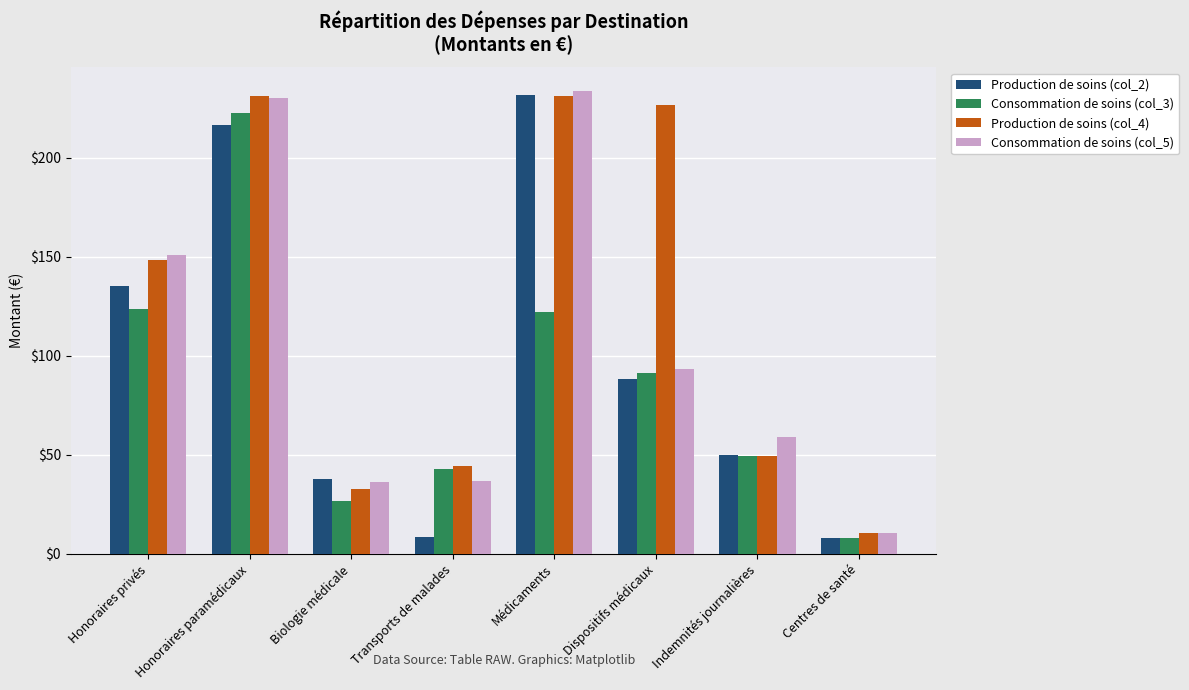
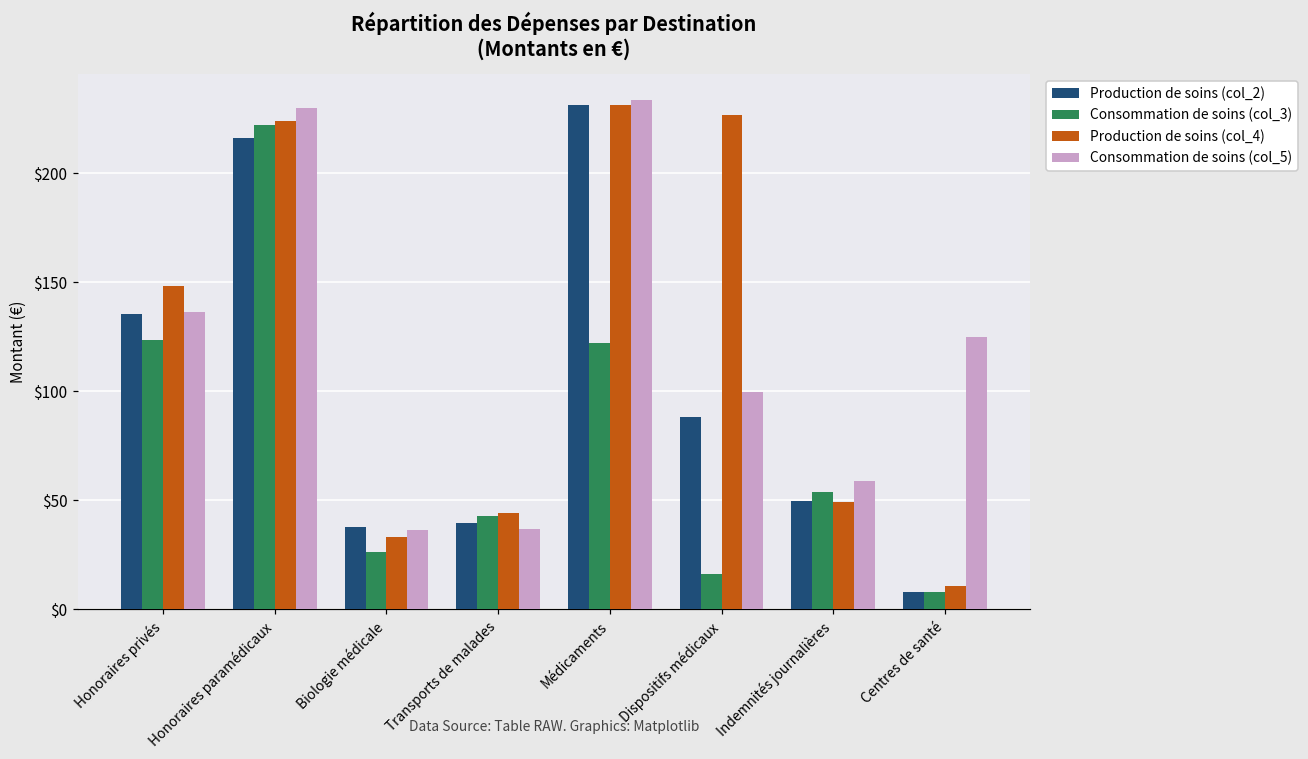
  {
    "Production de soins (col_2)": {
      "Honoraires privés": "$135",
      "Honoraires paramédicaux": "$217",
      "Biologie médicale": "$38",
-     "Transports de malades": "$9",
+     "Transports de malades": "$40",
      "Médicaments": "$232",
      "Dispositifs médicaux": "$88",
      "Indemnités journalières": "$50",
      "Centres de santé": "$8"
    },
    "Consommation de soins (col_3)": {
      "Honoraires privés": "$123",
      "Honoraires paramédicaux": "$222",
      "Biologie médicale": "$26",
      "Transports de malades": "$43",
      "Médicaments": "$122",
-     "Dispositifs médicaux": "$91",
-     "Indemnités journalières": "$50",
+     "Dispositifs médicaux": "$16",
+     "Indemnités journalières": "$54",
      "Centres de santé": "$8"
    },
    "Production de soins (col_4)": {
      "Honoraires privés": "$148",
-     "Honoraires paramédicaux": "$231",
+     "Honoraires paramédicaux": "$224",
      "Biologie médicale": "$33",
      "Transports de malades": "$44",
      "Médicaments": "$231",
      "Dispositifs médicaux": "$227",
      "Indemnités journalières": "$49",
      "Centres de santé": "$10"
    },
    "Consommation de soins (col_5)": {
-     "Honoraires privés": "$151",
+     "Honoraires privés": "$136",
      "Honoraires paramédicaux": "$230",
      "Biologie médicale": "$36",
      "Transports de malades": "$37",
      "Médicaments": "$234",
-     "Dispositifs médicaux": "$93",
+     "Dispositifs médicaux": "$99",
      "Indemnités journalières": "$59",
-     "Centres de santé": "$11"
+     "Centres de santé": "$125"
    }
  }
